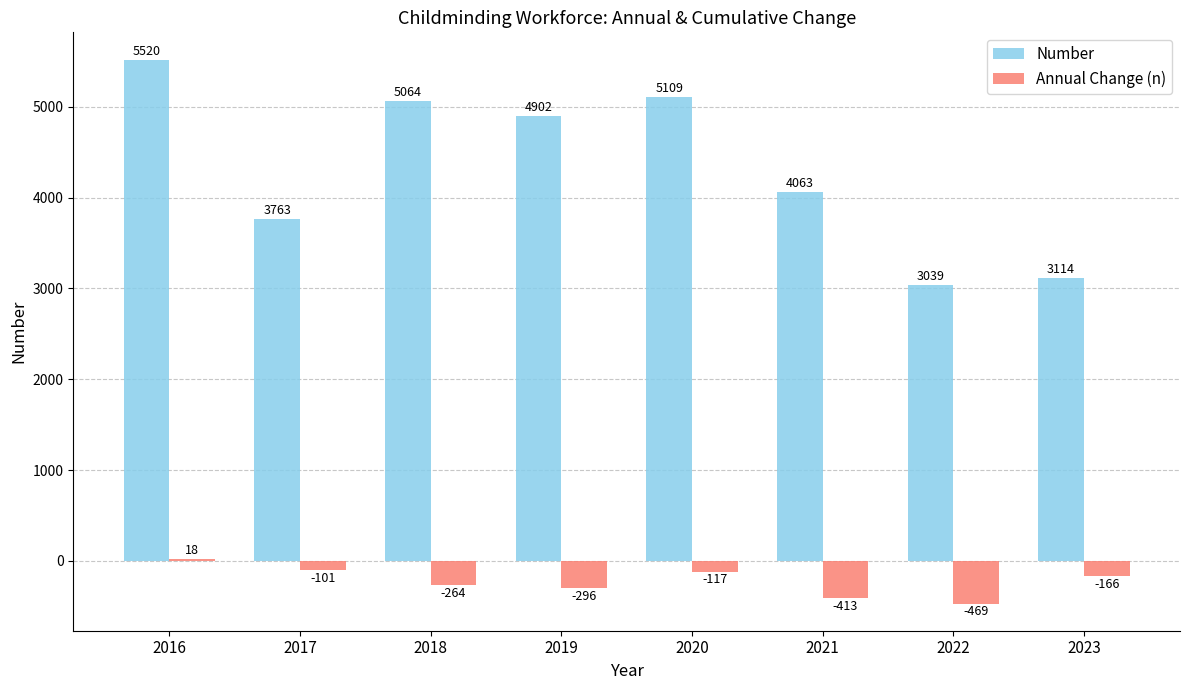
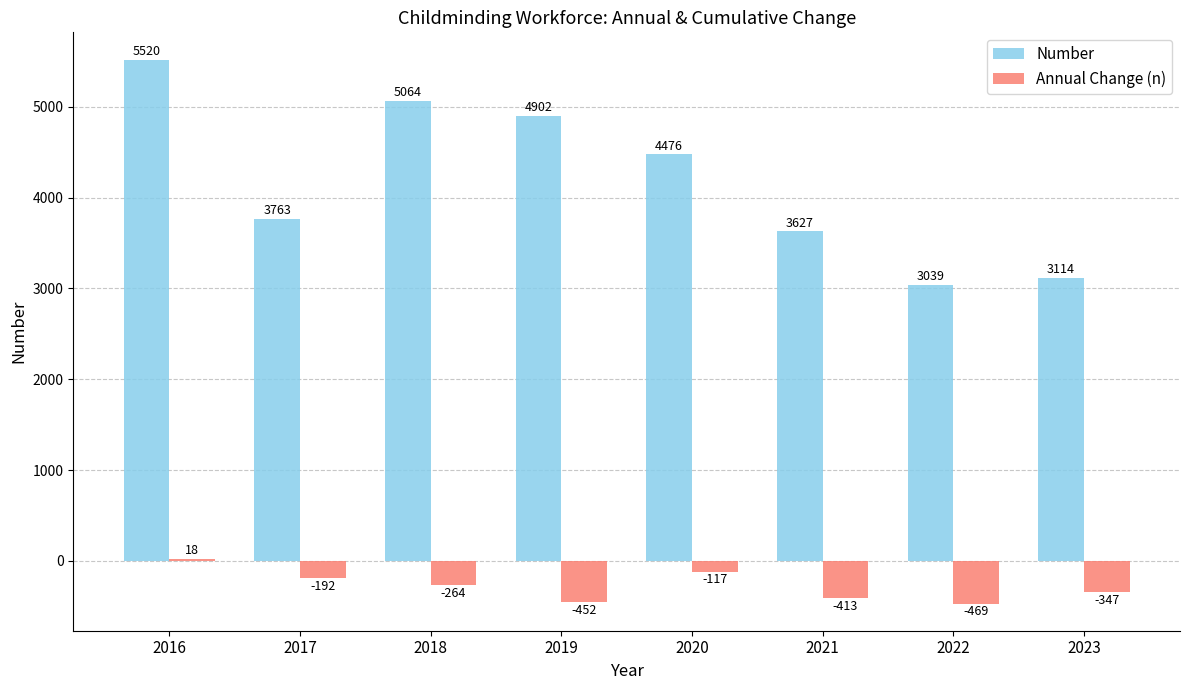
  {
    "Number": {
      "2016": 5520,
      "2017": 3763,
      "2018": 5064,
      "2019": 4902,
-     "2020": 5109,
-     "2021": 4063,
+     "2020": 4476,
+     "2021": 3627,
      "2022": 3039,
      "2023": 3114
    },
    "Annual Change (n)": {
      "2016": 18,
-     "2017": -101,
+     "2017": -192,
      "2018": -264,
-     "2019": -296,
+     "2019": -452,
      "2020": -117,
      "2021": -413,
      "2022": -469,
-     "2023": -166
+     "2023": -347
    }
  }
